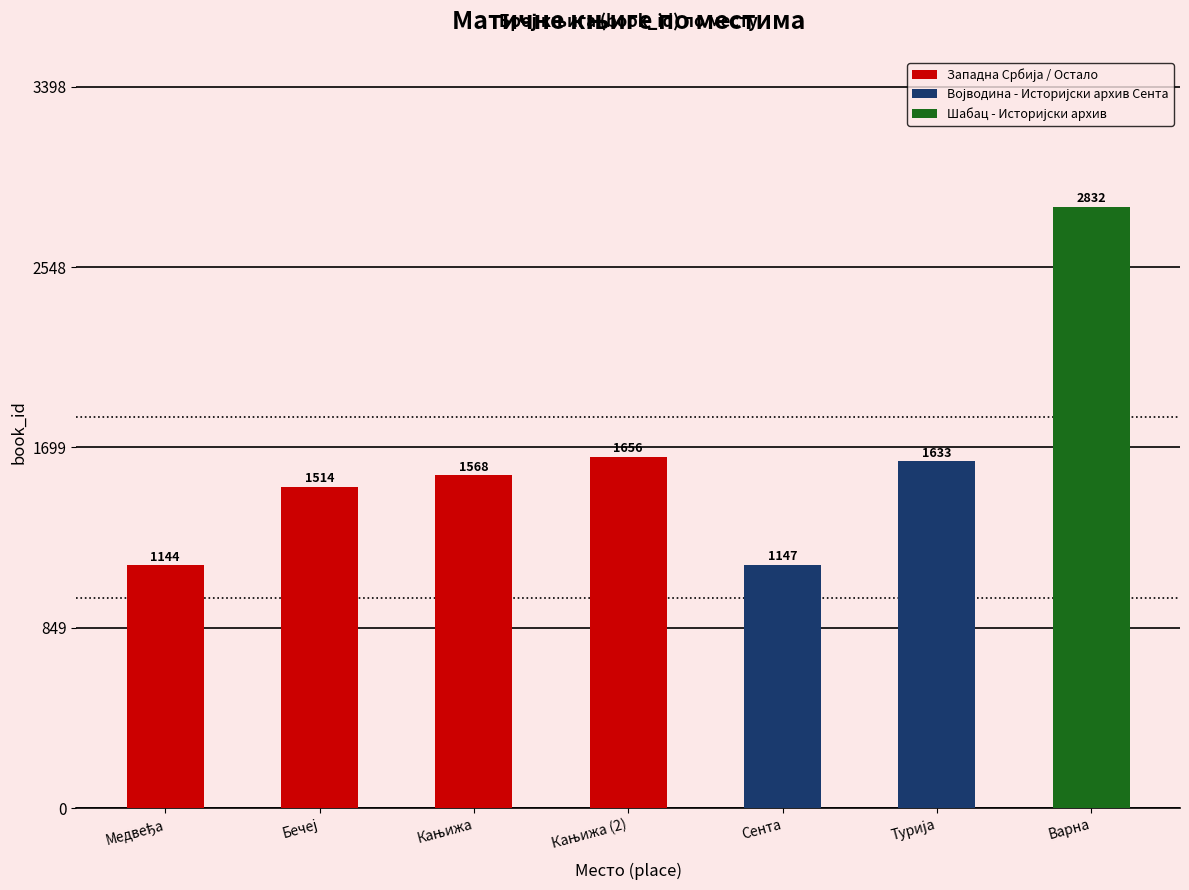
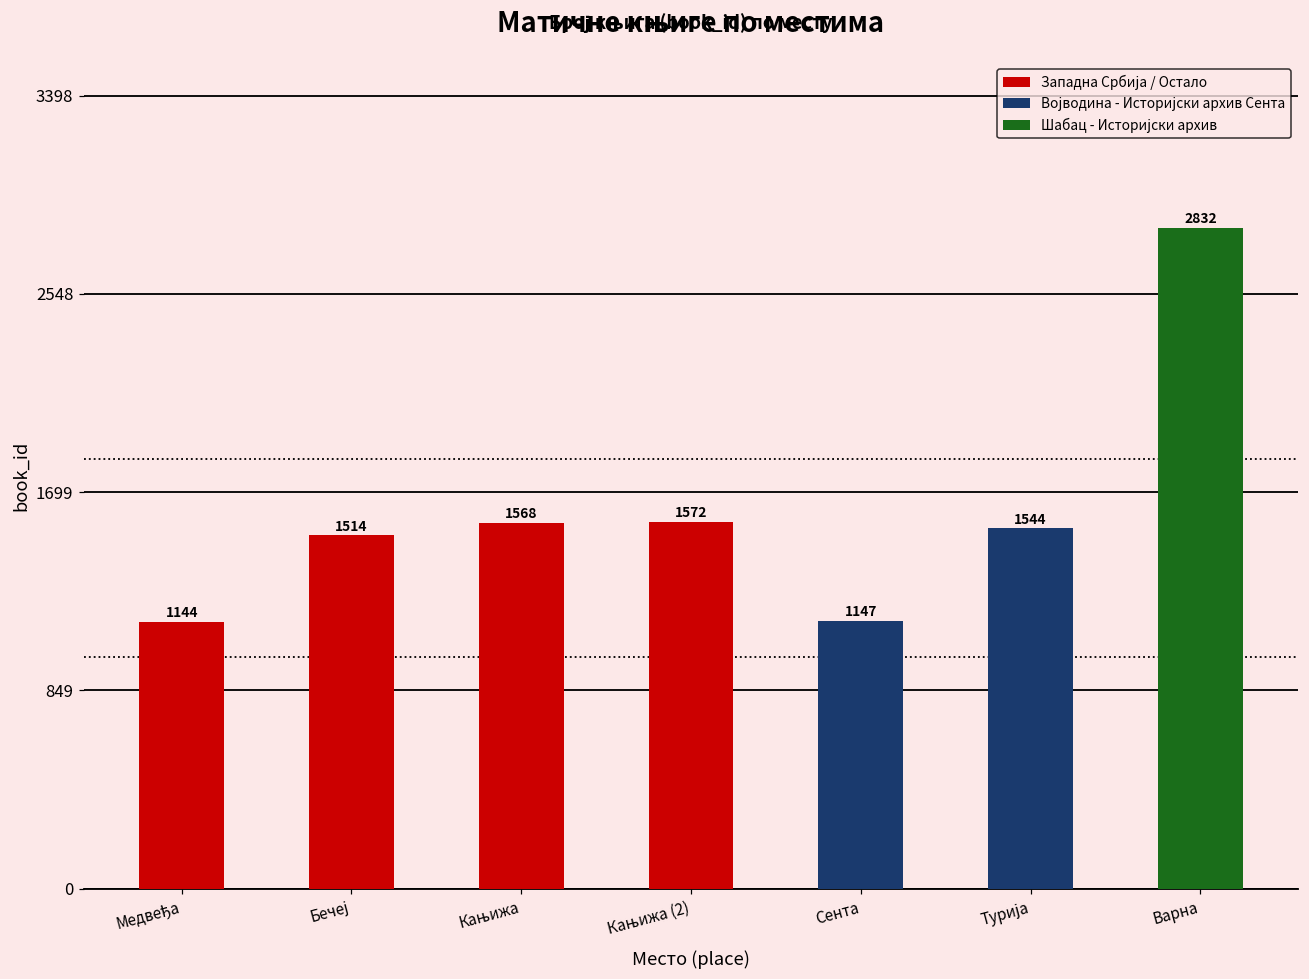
  {
    "Медвеђа": 1144,
    "Бечеј": 1514,
    "Кањижа": 1568,
-   "Кањижа (2)": 1656,
+   "Кањижа (2)": 1572,
    "Сента": 1147,
-   "Турија": 1633,
+   "Турија": 1544,
    "Варна": 2832
  }
